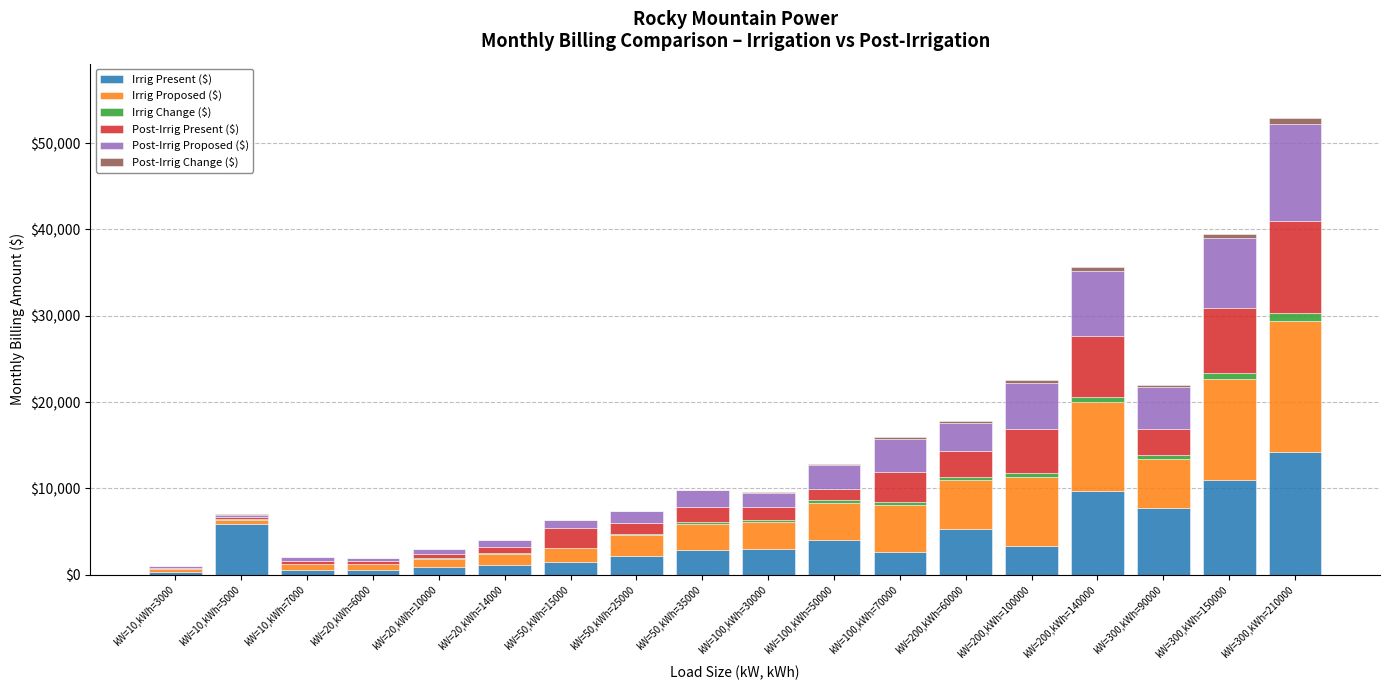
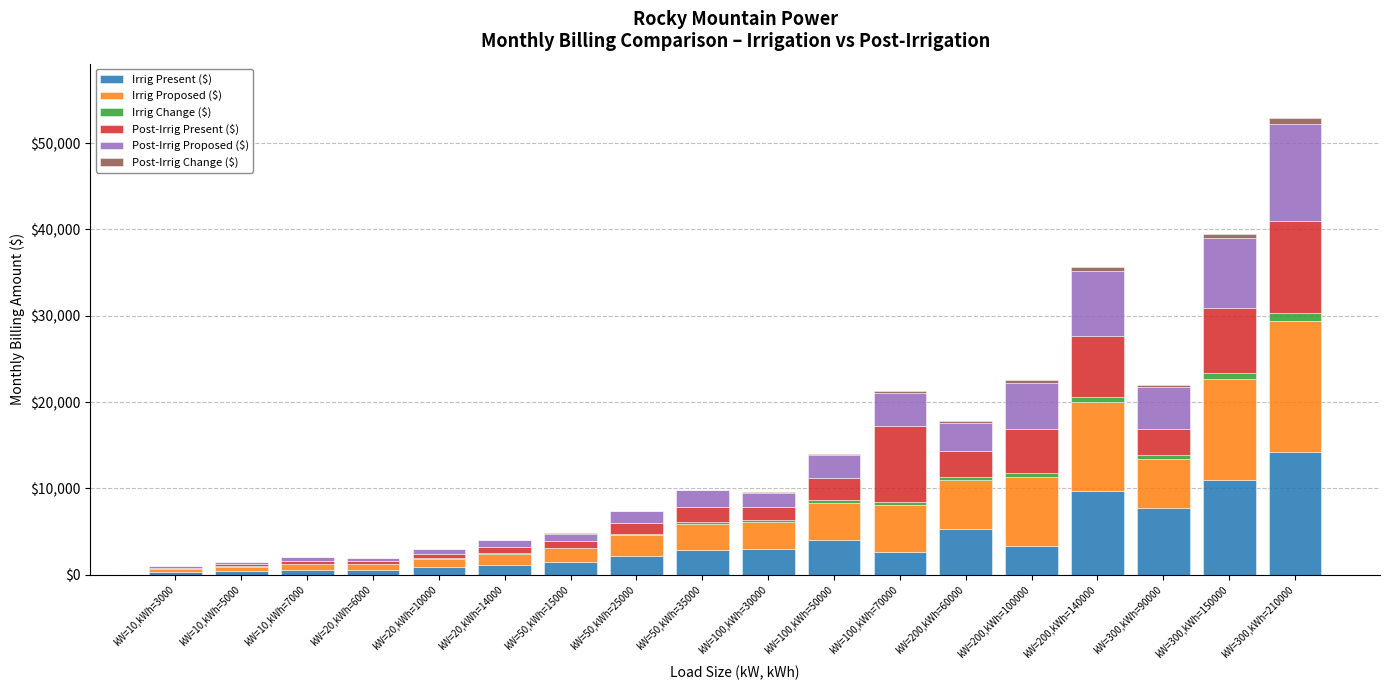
  {
    "Irrig Present ($)": {
      "kW=10,kWh=3000": "$0",
-     "kW=10,kWh=5000": "$6,000",
+     "kW=10,kWh=5000": "$0",
      "kW=10,kWh=7000": "$1,000",
      "kW=20,kWh=6000": "$1,000",
      "kW=20,kWh=10000": "$1,000",
      "kW=20,kWh=14000": "$1,000",
      "kW=50,kWh=15000": "$1,000",
      "kW=50,kWh=25000": "$2,000",
      "kW=50,kWh=35000": "$3,000",
      "kW=100,kWh=30000": "$3,000",
      "kW=100,kWh=50000": "$4,000",
      "kW=100,kWh=70000": "$3,000",
      "kW=200,kWh=60000": "$5,000",
      "kW=200,kWh=100000": "$3,000",
      "kW=200,kWh=140000": "$10,000",
      "kW=300,kWh=90000": "$8,000",
      "kW=300,kWh=150000": "$11,000",
      "kW=300,kWh=210000": "$14,000"
    },
    "Irrig Proposed ($)": {
      "kW=10,kWh=3000": "$0",
      "kW=10,kWh=5000": "$0",
      "kW=10,kWh=7000": "$1,000",
      "kW=20,kWh=6000": "$1,000",
      "kW=20,kWh=10000": "$1,000",
      "kW=20,kWh=14000": "$1,000",
      "kW=50,kWh=15000": "$2,000",
      "kW=50,kWh=25000": "$2,000",
      "kW=50,kWh=35000": "$3,000",
      "kW=100,kWh=30000": "$3,000",
      "kW=100,kWh=50000": "$4,000",
      "kW=100,kWh=70000": "$5,000",
      "kW=200,kWh=60000": "$6,000",
      "kW=200,kWh=100000": "$8,000",
      "kW=200,kWh=140000": "$10,000",
      "kW=300,kWh=90000": "$6,000",
      "kW=300,kWh=150000": "$12,000",
      "kW=300,kWh=210000": "$15,000"
    },
    "Irrig Change ($)": {
      "kW=100,kWh=70000": "$0",
      "kW=200,kWh=60000": "$0",
      "kW=200,kWh=100000": "$0",
      "kW=200,kWh=140000": "$1,000",
      "kW=300,kWh=90000": "$0",
      "kW=300,kWh=150000": "$1,000",
      "kW=300,kWh=210000": "$1,000"
    },
    "Post-Irrig Present ($)": {
      "kW=10,kWh=7000": "$0",
      "kW=20,kWh=6000": "$0",
      "kW=20,kWh=10000": "$1,000",
      "kW=20,kWh=14000": "$1,000",
-     "kW=50,kWh=15000": "$2,000",
+     "kW=50,kWh=15000": "$1,000",
      "kW=50,kWh=25000": "$1,000",
      "kW=50,kWh=35000": "$2,000",
      "kW=100,kWh=30000": "$2,000",
-     "kW=100,kWh=50000": "$1,000",
-     "kW=100,kWh=70000": "$4,000",
+     "kW=100,kWh=50000": "$3,000",
+     "kW=100,kWh=70000": "$9,000",
      "kW=200,kWh=60000": "$3,000",
      "kW=200,kWh=100000": "$5,000",
      "kW=200,kWh=140000": "$7,000",
      "kW=300,kWh=90000": "$3,000",
      "kW=300,kWh=150000": "$8,000",
      "kW=300,kWh=210000": "$11,000"
    },
    "Post-Irrig Proposed ($)": {
      "kW=10,kWh=7000": "$0",
      "kW=20,kWh=6000": "$0",
      "kW=20,kWh=10000": "$1,000",
      "kW=20,kWh=14000": "$1,000",
      "kW=50,kWh=15000": "$1,000",
      "kW=50,kWh=25000": "$1,000",
      "kW=50,kWh=35000": "$2,000",
      "kW=100,kWh=30000": "$2,000",
      "kW=100,kWh=50000": "$3,000",
      "kW=100,kWh=70000": "$4,000",
      "kW=200,kWh=60000": "$3,000",
      "kW=200,kWh=100000": "$5,000",
      "kW=200,kWh=140000": "$8,000",
      "kW=300,kWh=90000": "$5,000",
      "kW=300,kWh=150000": "$8,000",
      "kW=300,kWh=210000": "$11,000"
    },
    "Post-Irrig Change ($)": {
      "kW=200,kWh=100000": "$0",
      "kW=200,kWh=140000": "$0",
      "kW=300,kWh=150000": "$0",
      "kW=300,kWh=210000": "$1,000"
    }
  }
